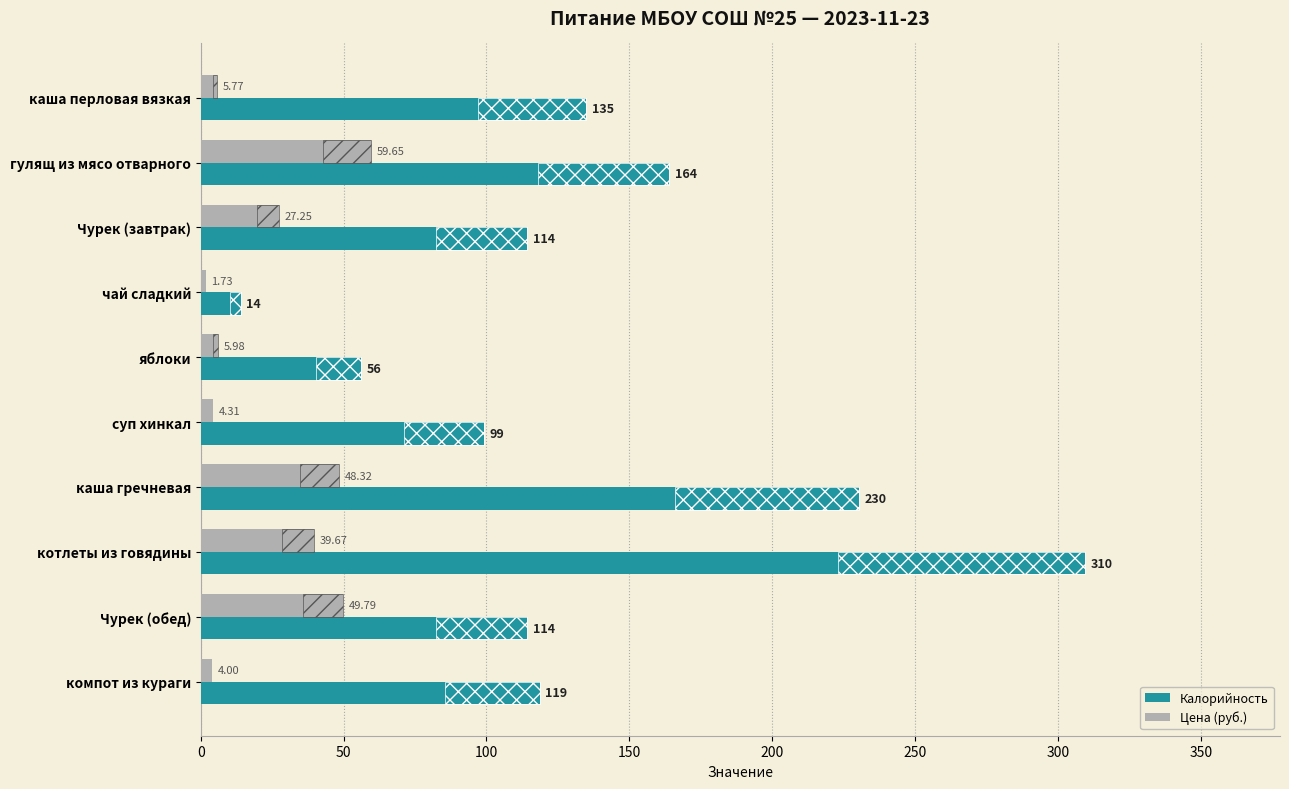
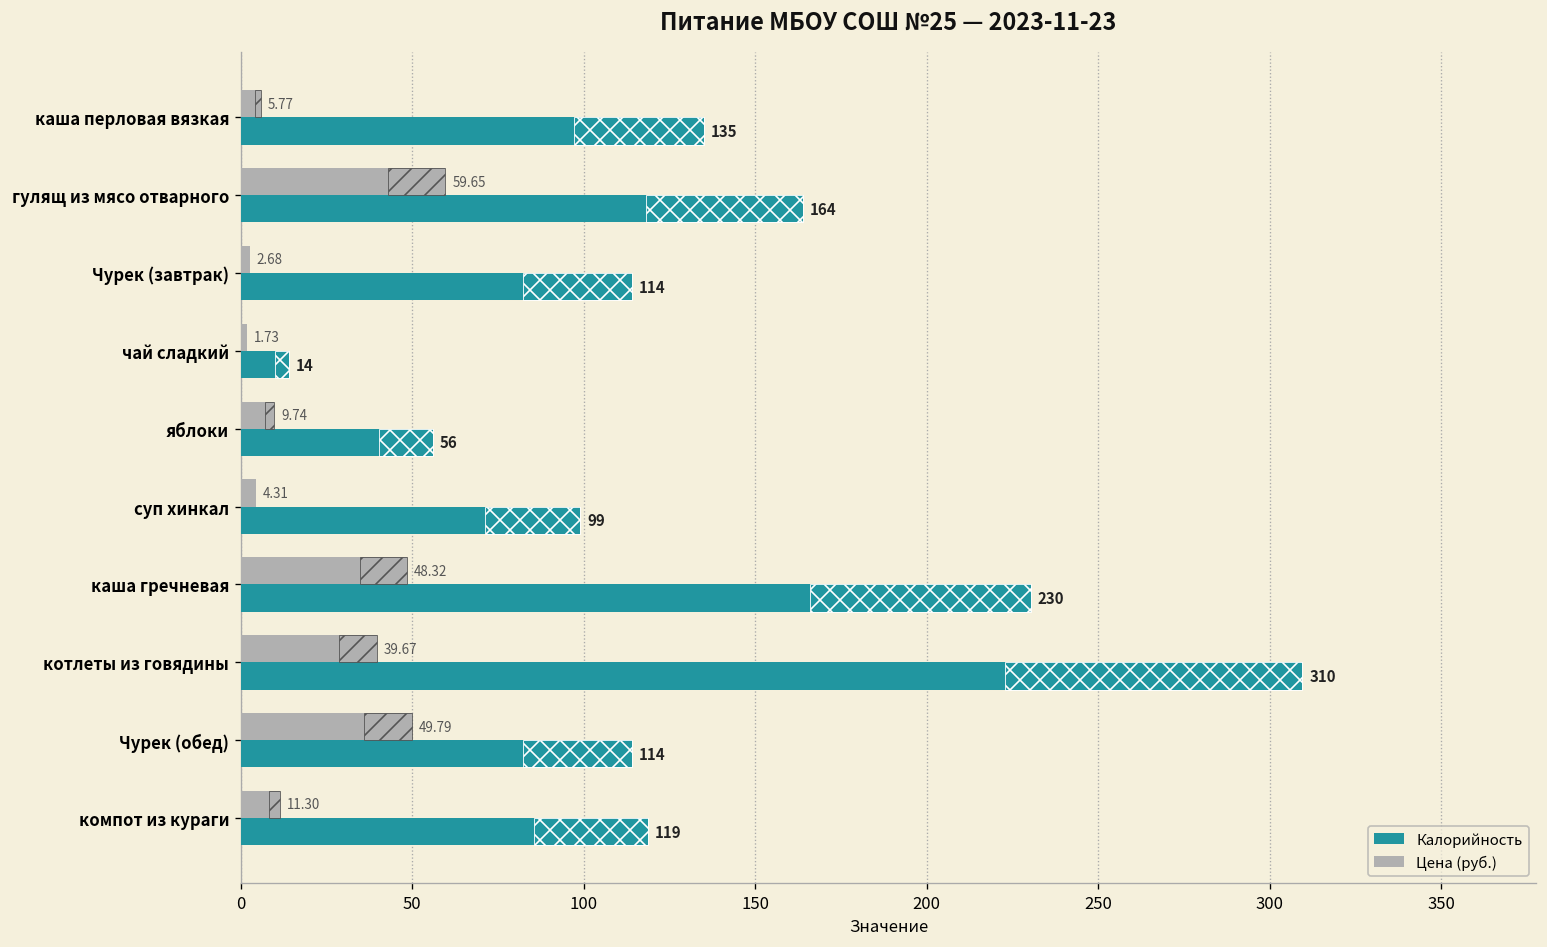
  {
    "Калорийность": {
      "каша перловая вязкая": 135,
      "гулящ из мясо отварного": 164,
      "Чурек (завтрак)": 114,
      "чай сладкий": 14,
      "яблоки": 56,
      "суп хинкал": 99,
      "каша гречневая": 230,
      "котлеты из говядины": 310,
      "Чурек (обед)": 114,
      "компот из кураги": 119
    },
    "Цена (руб.)": {
      "каша перловая вязкая": 5.77,
      "гулящ из мясо отварного": 59.65,
-     "Чурек (завтрак)": 27.25,
+     "Чурек (завтрак)": 2.68,
      "чай сладкий": 1.73,
-     "яблоки": 5.98,
+     "яблоки": 9.74,
      "суп хинкал": 4.31,
      "каша гречневая": 48.32,
      "котлеты из говядины": 39.67,
      "Чурек (обед)": 49.79,
-     "компот из кураги": 4.00
+     "компот из кураги": 11.30
    }
  }
